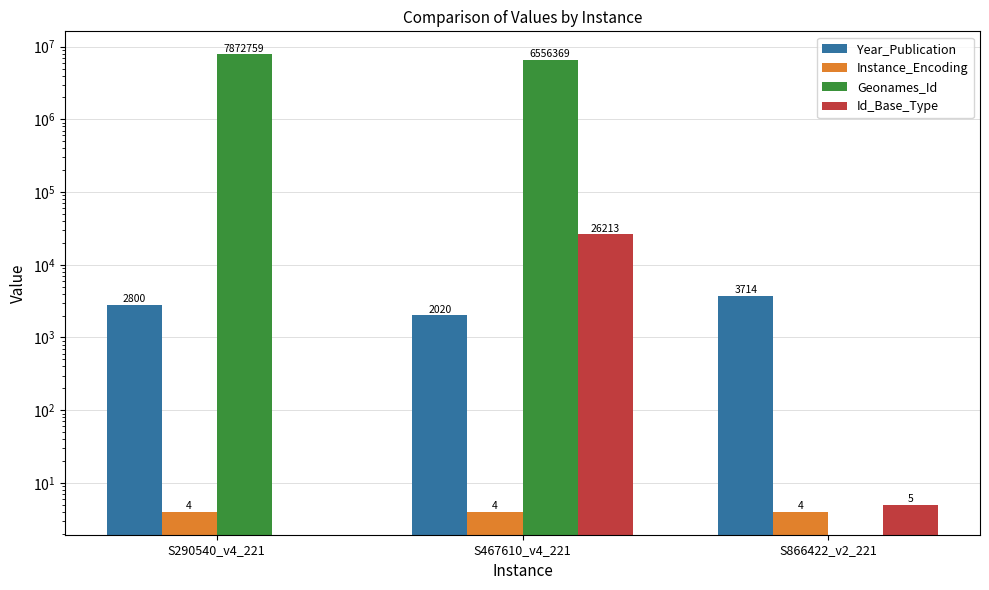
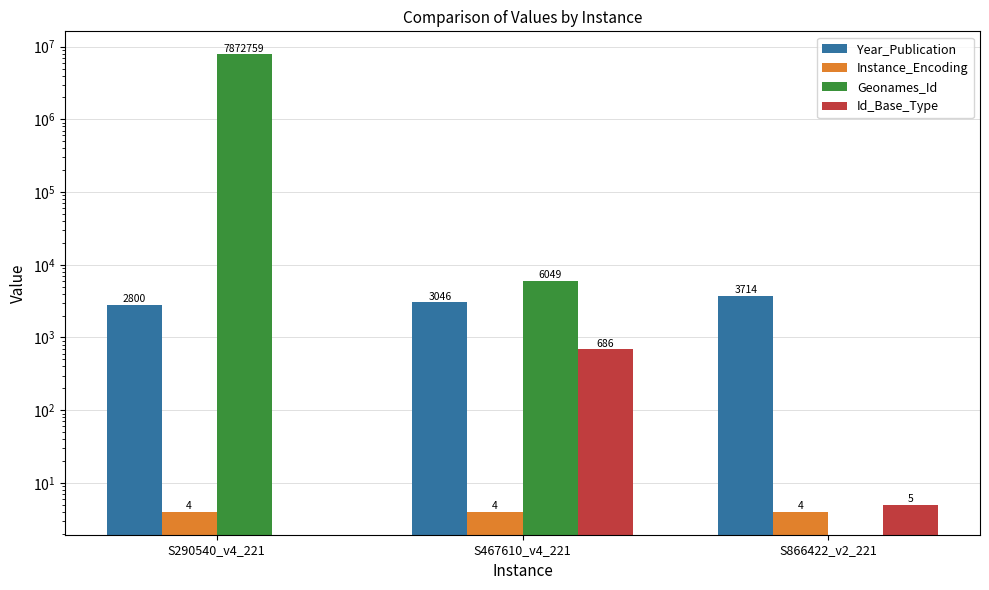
  {
    "Year_Publication": {
      "S290540_v4_221": 2800,
-     "S467610_v4_221": 2020,
+     "S467610_v4_221": 3046,
      "S866422_v2_221": 3714
    },
    "Instance_Encoding": {
      "S290540_v4_221": 4,
      "S467610_v4_221": 4,
      "S866422_v2_221": 4
    },
    "Geonames_Id": {
      "S290540_v4_221": 7872759,
-     "S467610_v4_221": 6556369
+     "S467610_v4_221": 6049
    },
    "Id_Base_Type": {
-     "S467610_v4_221": 26213,
+     "S467610_v4_221": 686,
      "S866422_v2_221": 5
    }
  }
